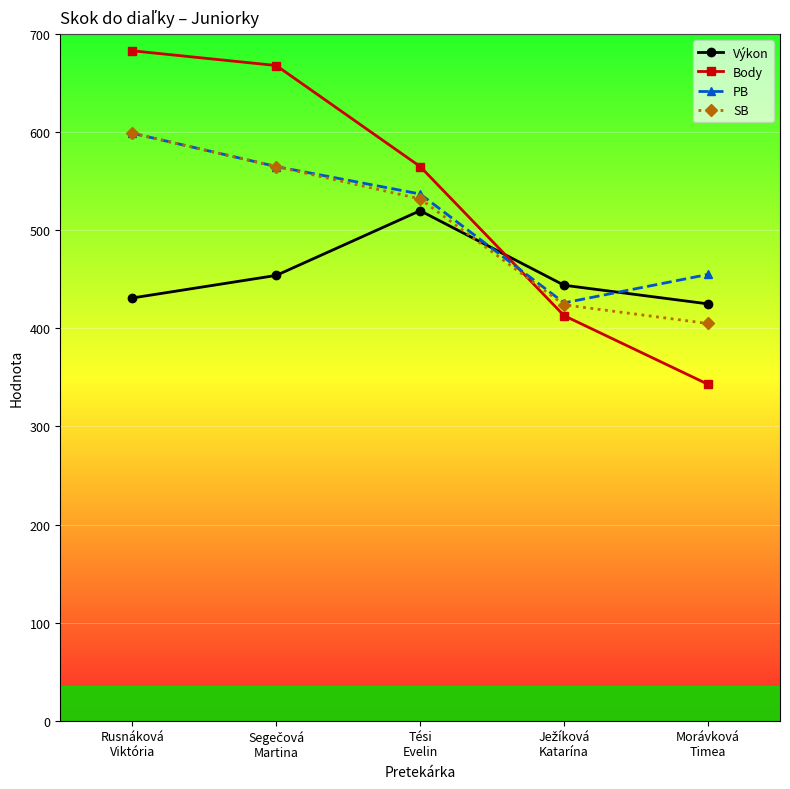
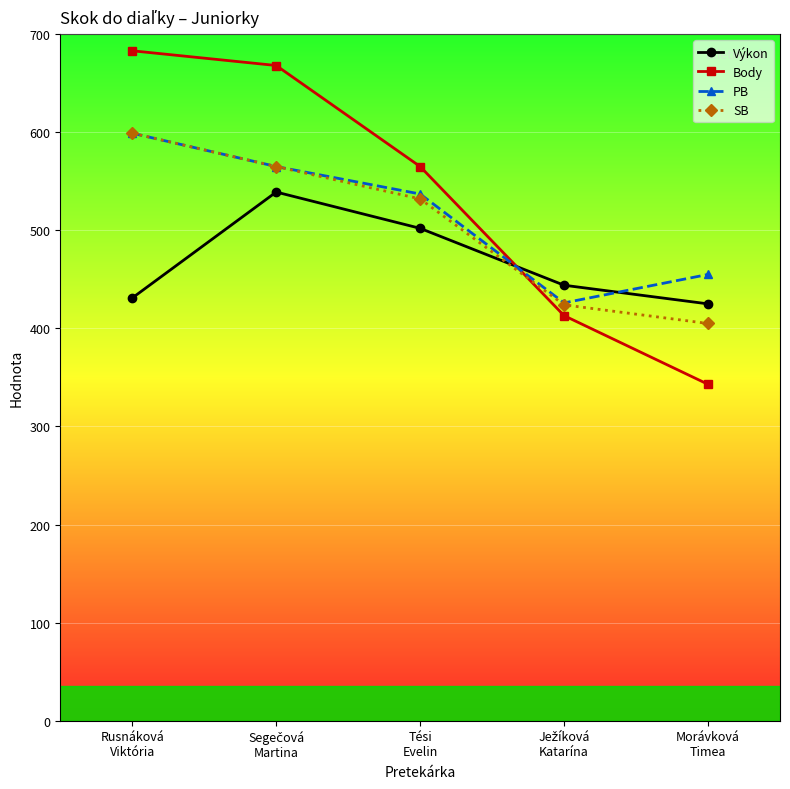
  {
    "Výkon": {
      "Rusnáková Viktória": 430,
-     "Segečová Martina": 450,
-     "Tési Evelin": 520,
+     "Segečová Martina": 540,
+     "Tési Evelin": 500,
      "Ježíková Katarína": 440,
      "Morávková Timea": 430
    },
    "Body": {
      "Rusnáková Viktória": 680,
      "Segečová Martina": 670,
      "Tési Evelin": 570,
      "Ježíková Katarína": 410,
      "Morávková Timea": 340
    },
    "PB": {
      "Tési Evelin": 540,
      "Morávková Timea": 460
    },
    "SB": {
      "Tési Evelin": 530,
      "Morávková Timea": 410
    }
  }
